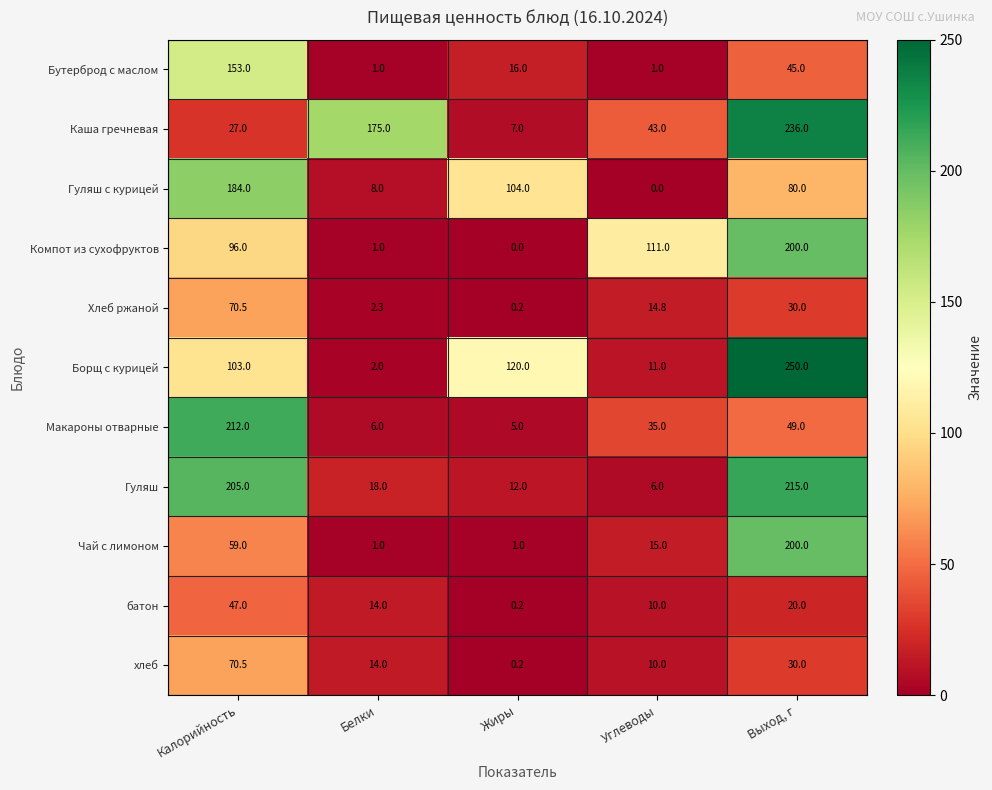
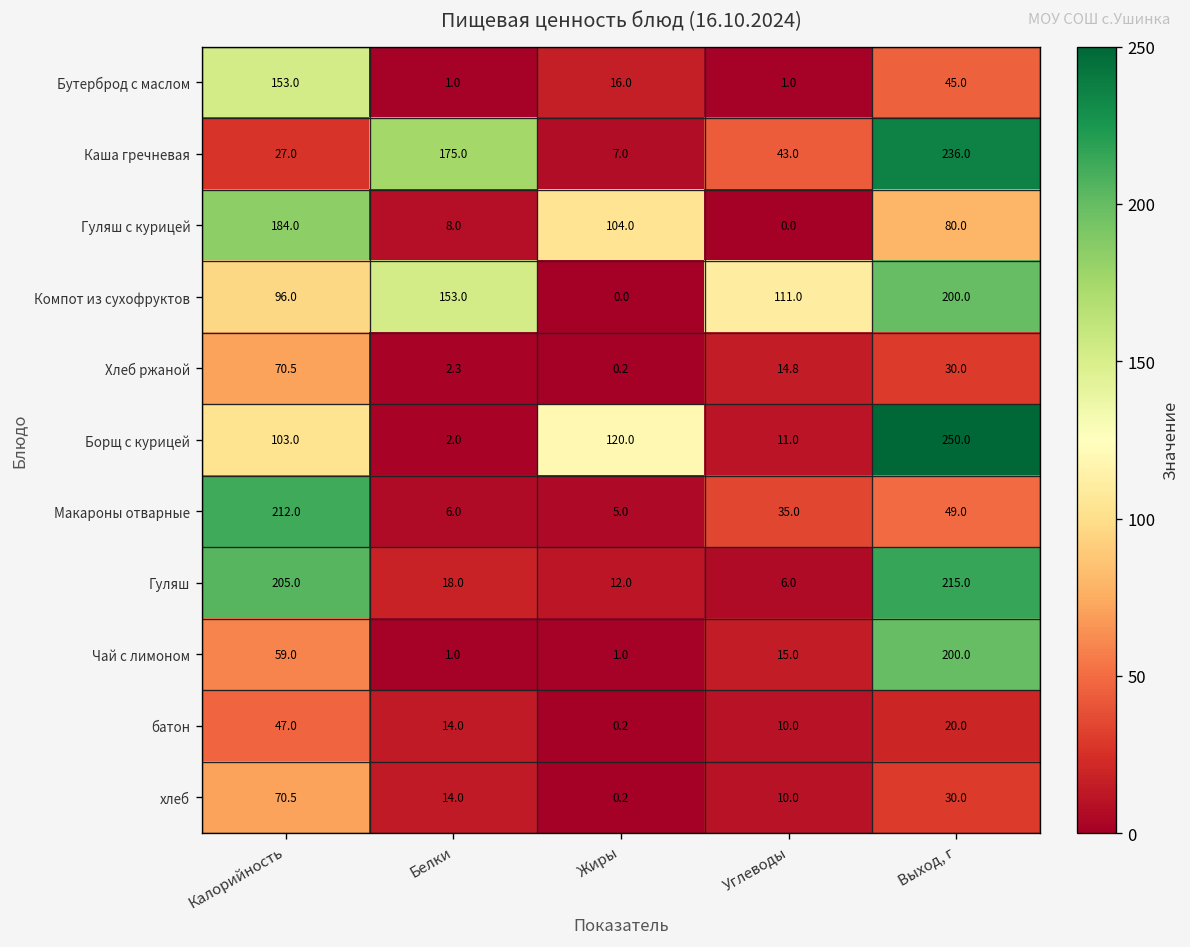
  {
    "Бутерброд с маслом": {
      "Калорийность": 153.0,
      "Белки": 1.0,
      "Жиры": 16.0,
      "Углеводы": 1.0,
      "Выход, г": 45.0
    },
    "Каша гречневая": {
      "Калорийность": 27.0,
      "Белки": 175.0,
      "Жиры": 7.0,
      "Углеводы": 43.0,
      "Выход, г": 236.0
    },
    "Гуляш с курицей": {
      "Калорийность": 184.0,
      "Белки": 8.0,
      "Жиры": 104.0,
      "Углеводы": 0.0,
      "Выход, г": 80.0
    },
    "Компот из сухофруктов": {
      "Калорийность": 96.0,
-     "Белки": 1.0,
+     "Белки": 153.0,
      "Жиры": 0.0,
      "Углеводы": 111.0,
      "Выход, г": 200.0
    },
    "Хлеб ржаной": {
      "Калорийность": 70.5,
      "Белки": 2.3,
      "Жиры": 0.2,
      "Углеводы": 14.8,
      "Выход, г": 30.0
    },
    "Борщ с курицей": {
      "Калорийность": 103.0,
      "Белки": 2.0,
      "Жиры": 120.0,
      "Углеводы": 11.0,
      "Выход, г": 250.0
    },
    "Макароны отварные": {
      "Калорийность": 212.0,
      "Белки": 6.0,
      "Жиры": 5.0,
      "Углеводы": 35.0,
      "Выход, г": 49.0
    },
    "Гуляш": {
      "Калорийность": 205.0,
      "Белки": 18.0,
      "Жиры": 12.0,
      "Углеводы": 6.0,
      "Выход, г": 215.0
    },
    "Чай с лимоном": {
      "Калорийность": 59.0,
      "Белки": 1.0,
      "Жиры": 1.0,
      "Углеводы": 15.0,
      "Выход, г": 200.0
    },
    "батон": {
      "Калорийность": 47.0,
      "Белки": 14.0,
      "Жиры": 0.2,
      "Углеводы": 10.0,
      "Выход, г": 20.0
    },
    "хлеб": {
      "Калорийность": 70.5,
      "Белки": 14.0,
      "Жиры": 0.2,
      "Углеводы": 10.0,
      "Выход, г": 30.0
    }
  }
